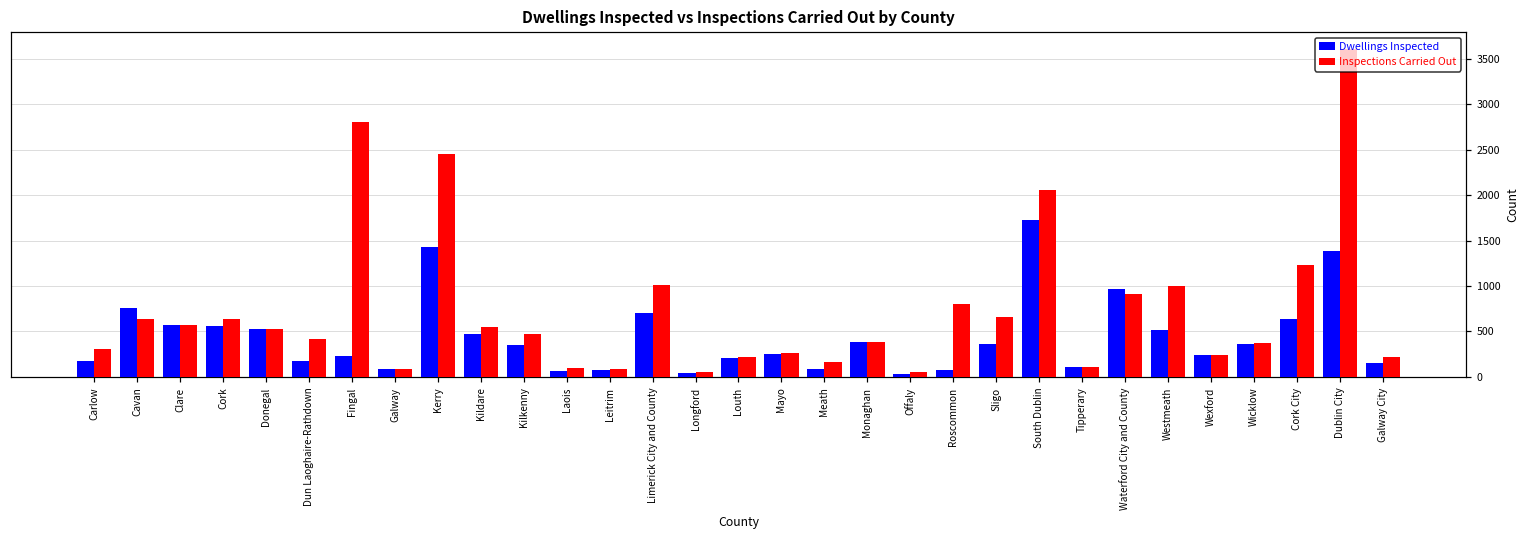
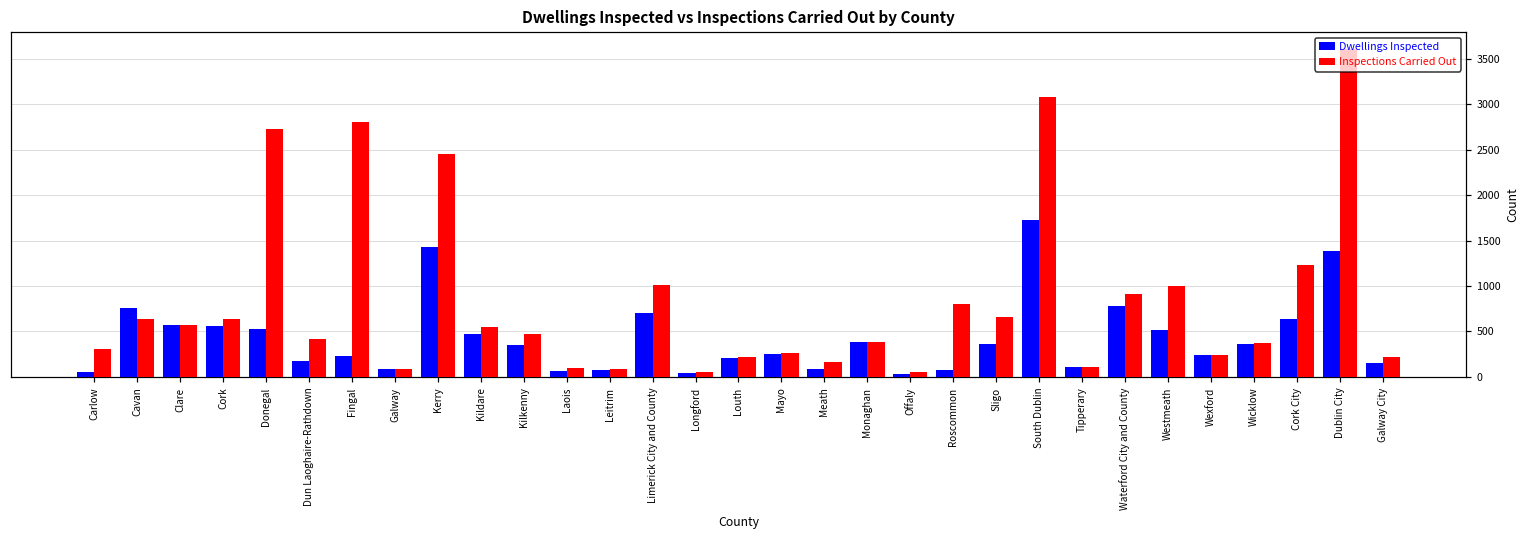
  {
    "Dwellings Inspected": {
-     "Carlow": 200,
+     "Carlow": 100,
      "Cavan": 800,
      "Clare": 600,
      "Cork": 600,
      "Donegal": 500,
      "Dun Laoghaire-Rathdown": 200,
      "Fingal": 200,
      "Galway": 100,
      "Kerry": 1400,
      "Kildare": 500,
      "Kilkenny": 400,
      "Laois": 100,
      "Leitrim": 100,
      "Limerick City and County": 700,
      "Longford": 0,
      "Louth": 200,
      "Mayo": 300,
      "Meath": 100,
      "Monaghan": 400,
      "Roscommon": 100,
      "Sligo": 400,
      "South Dublin": 1700,
      "Tipperary": 100,
-     "Waterford City and County": 1000,
+     "Waterford City and County": 800,
      "Westmeath": 500,
      "Wexford": 200,
      "Wicklow": 400,
      "Cork City": 600,
      "Dublin City": 1400,
      "Galway City": 200
    },
    "Inspections Carried Out": {
      "Carlow": 300,
      "Cavan": 600,
      "Clare": 600,
      "Cork": 600,
-     "Donegal": 500,
+     "Donegal": 2700,
      "Dun Laoghaire-Rathdown": 400,
      "Fingal": 2800,
      "Galway": 100,
      "Kerry": 2500,
      "Kildare": 500,
      "Kilkenny": 500,
      "Laois": 100,
      "Leitrim": 100,
      "Limerick City and County": 1000,
      "Longford": 100,
      "Louth": 200,
      "Mayo": 300,
      "Meath": 200,
      "Monaghan": 400,
      "Offaly": 100,
      "Roscommon": 800,
      "Sligo": 700,
-     "South Dublin": 2100,
+     "South Dublin": 3100,
      "Tipperary": 100,
      "Waterford City and County": 900,
      "Westmeath": 1000,
      "Wexford": 200,
      "Wicklow": 400,
      "Cork City": 1200,
      "Galway City": 200
    }
  }
